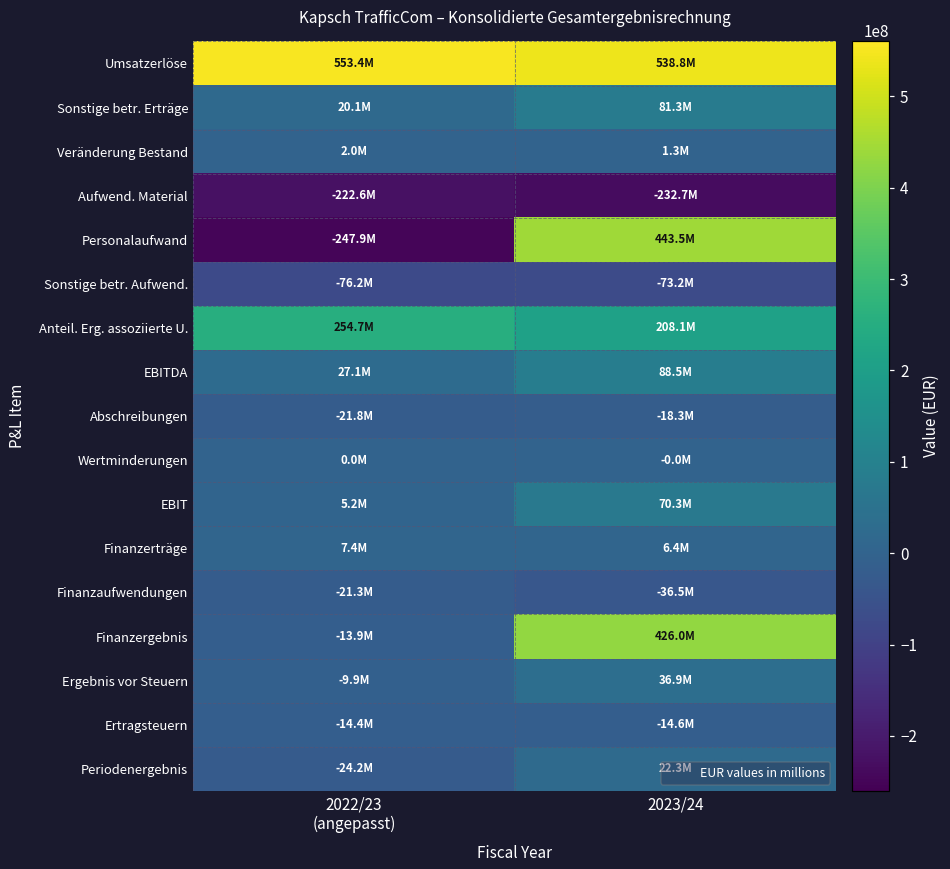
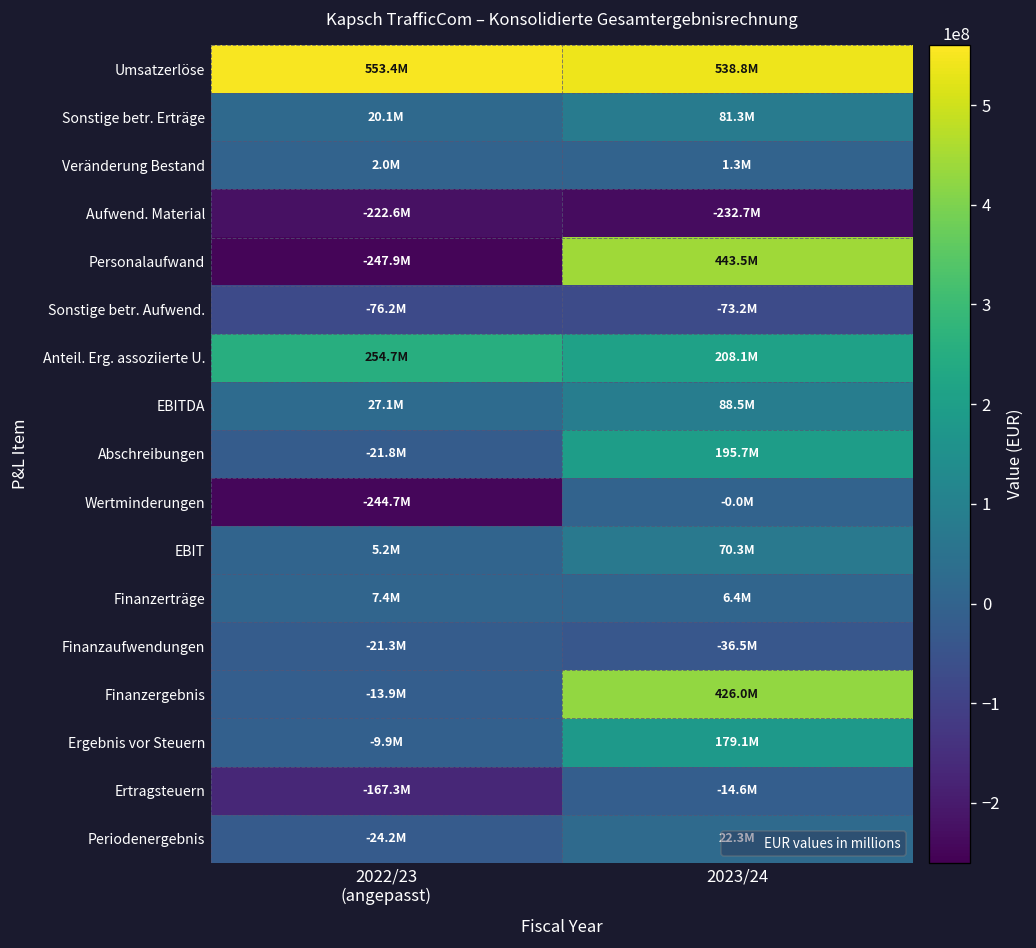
  {
    "Umsatzerlöse": {
      "2022/23 (angepasst)": "553.4M",
      "2023/24": "538.8M"
    },
    "Sonstige betr. Erträge": {
      "2022/23 (angepasst)": "20.1M",
      "2023/24": "81.3M"
    },
    "Veränderung Bestand": {
      "2022/23 (angepasst)": "2.0M",
      "2023/24": "1.3M"
    },
    "Aufwend. Material": {
      "2022/23 (angepasst)": "-222.6M",
      "2023/24": "-232.7M"
    },
    "Personalaufwand": {
      "2022/23 (angepasst)": "-247.9M",
      "2023/24": "443.5M"
    },
    "Sonstige betr. Aufwend.": {
      "2022/23 (angepasst)": "-76.2M",
      "2023/24": "-73.2M"
    },
    "Anteil. Erg. assoziierte U.": {
      "2022/23 (angepasst)": "254.7M",
      "2023/24": "208.1M"
    },
    "EBITDA": {
      "2022/23 (angepasst)": "27.1M",
      "2023/24": "88.5M"
    },
    "Abschreibungen": {
      "2022/23 (angepasst)": "-21.8M",
-     "2023/24": "-18.3M"
+     "2023/24": "195.7M"
    },
    "Wertminderungen": {
-     "2022/23 (angepasst)": "0.0M",
+     "2022/23 (angepasst)": "-244.7M",
      "2023/24": "-0.0M"
    },
    "EBIT": {
      "2022/23 (angepasst)": "5.2M",
      "2023/24": "70.3M"
    },
    "Finanzerträge": {
      "2022/23 (angepasst)": "7.4M",
      "2023/24": "6.4M"
    },
    "Finanzaufwendungen": {
      "2022/23 (angepasst)": "-21.3M",
      "2023/24": "-36.5M"
    },
    "Finanzergebnis": {
      "2022/23 (angepasst)": "-13.9M",
      "2023/24": "426.0M"
    },
    "Ergebnis vor Steuern": {
      "2022/23 (angepasst)": "-9.9M",
-     "2023/24": "36.9M"
+     "2023/24": "179.1M"
    },
    "Ertragsteuern": {
-     "2022/23 (angepasst)": "-14.4M",
+     "2022/23 (angepasst)": "-167.3M",
      "2023/24": "-14.6M"
    },
    "Periodenergebnis": {
      "2022/23 (angepasst)": "-24.2M"
    }
  }
